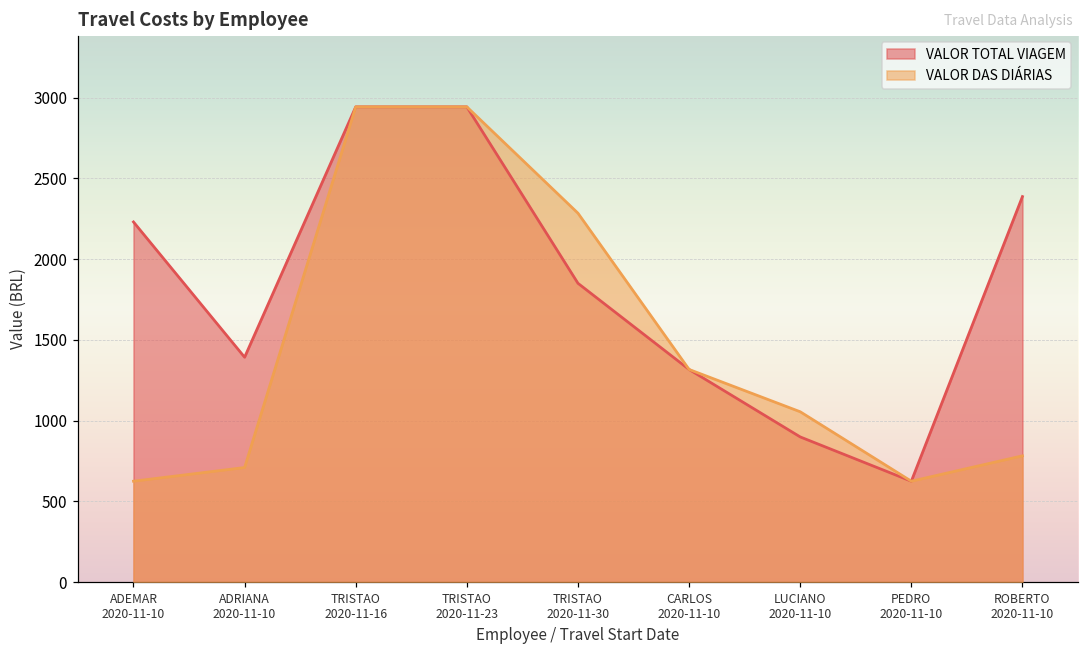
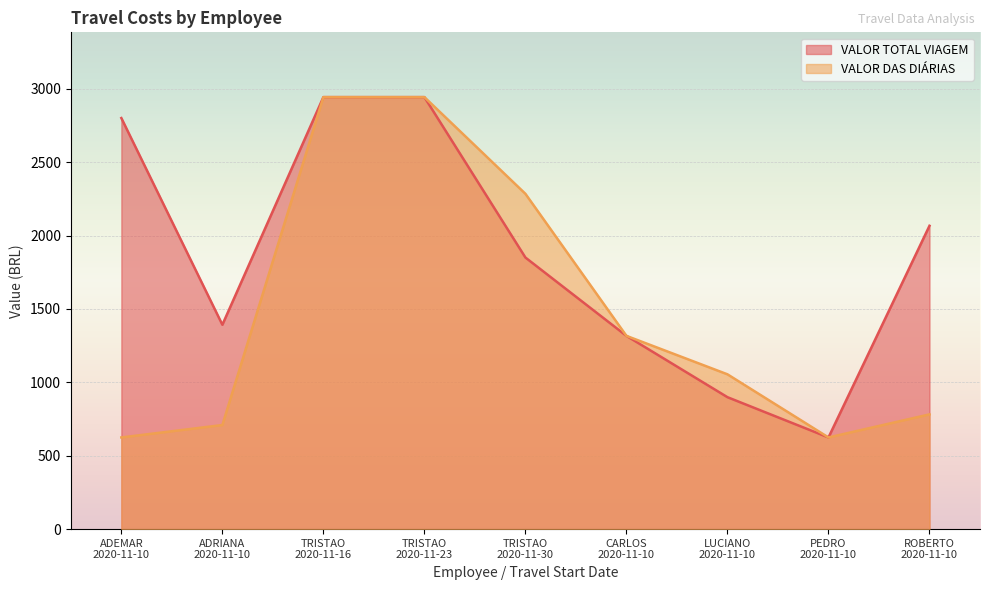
  {
    "VALOR TOTAL VIAGEM": {
-     "ADEMAR 2020-11-10": 2230,
+     "ADEMAR 2020-11-10": 2800,
      "ADRIANA 2020-11-10": 1390,
      "TRISTAO 2020-11-30": 1850,
      "LUCIANO 2020-11-10": 900,
-     "ROBERTO 2020-11-10": 2390
+     "ROBERTO 2020-11-10": 2070
    },
    "VALOR DAS DIÁRIAS": {
      "ADEMAR 2020-11-10": 620,
      "ADRIANA 2020-11-10": 710,
      "TRISTAO 2020-11-30": 2280,
      "LUCIANO 2020-11-10": 1050,
      "ROBERTO 2020-11-10": 780
    }
  }
